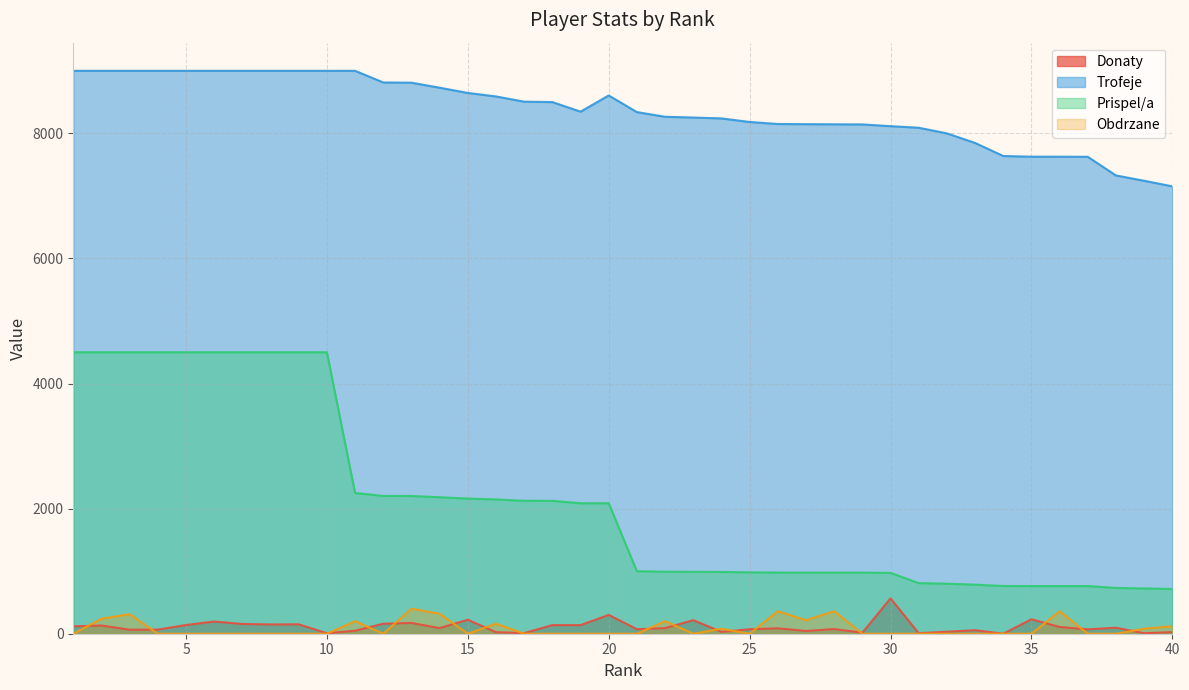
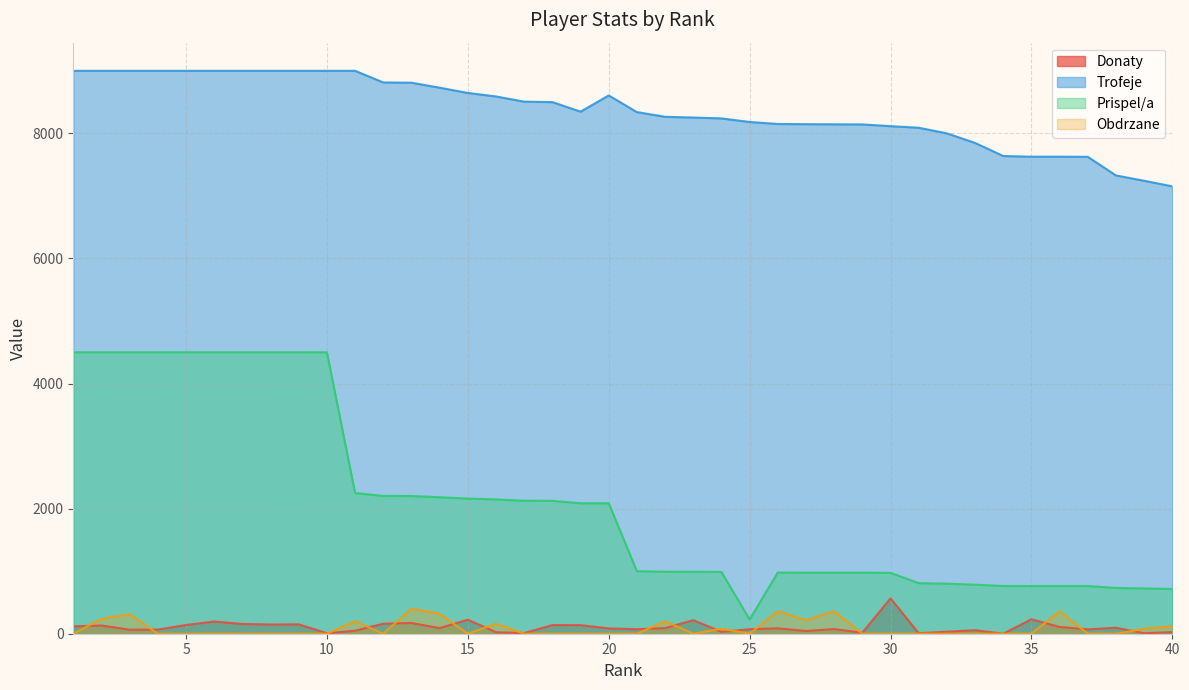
  {
    "Donaty": {
      "5": 100,
      "15": 200,
-     "20": 300,
+     "20": 100,
      "25": 100,
      "30": 600,
      "35": 200,
      "40": 0
    },
    "Trofeje": {
      "5": 9000,
      "10": 9000,
      "15": 8600,
      "20": 8600,
      "25": 8200,
      "30": 8100,
      "35": 7600,
      "40": 7200
    },
    "Prispel/a": {
      "5": 4500,
      "10": 4500,
      "15": 2200,
      "20": 2100,
-     "25": 1000,
+     "25": 200,
      "30": 1000,
      "35": 800,
      "40": 700
    },
    "Obdrzane": {
      "5": 0,
      "15": 0,
      "20": 0,
      "25": 0,
      "30": 0,
      "35": 0,
      "40": 100
    }
  }
